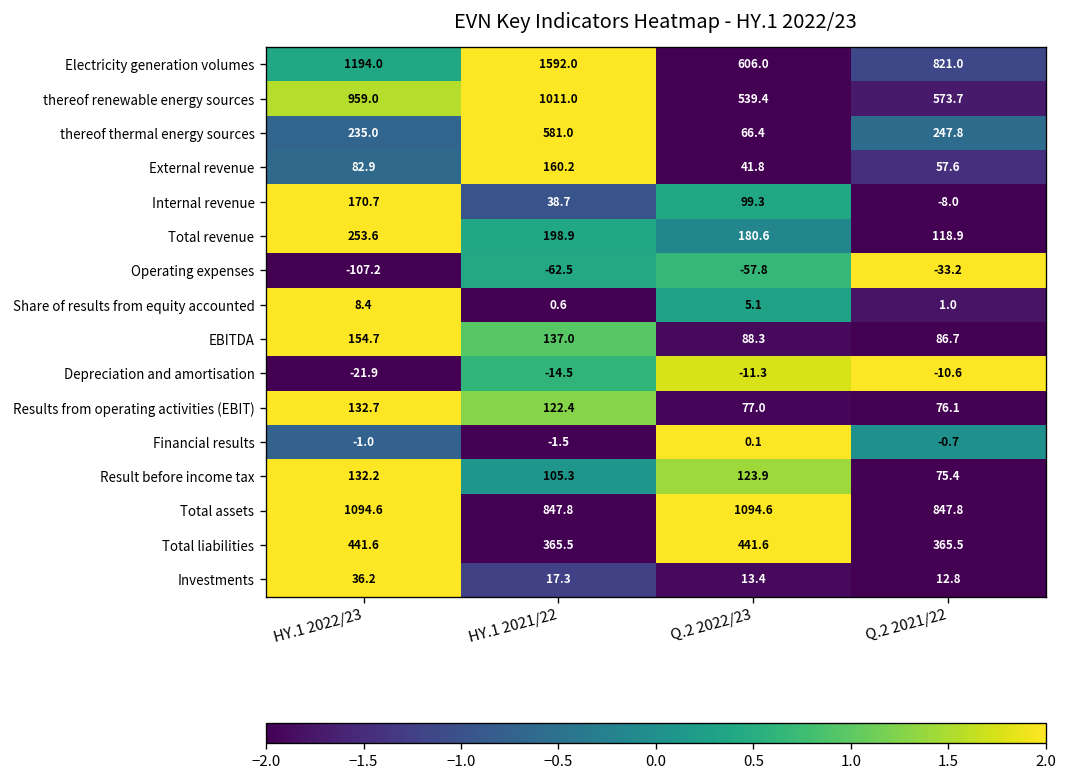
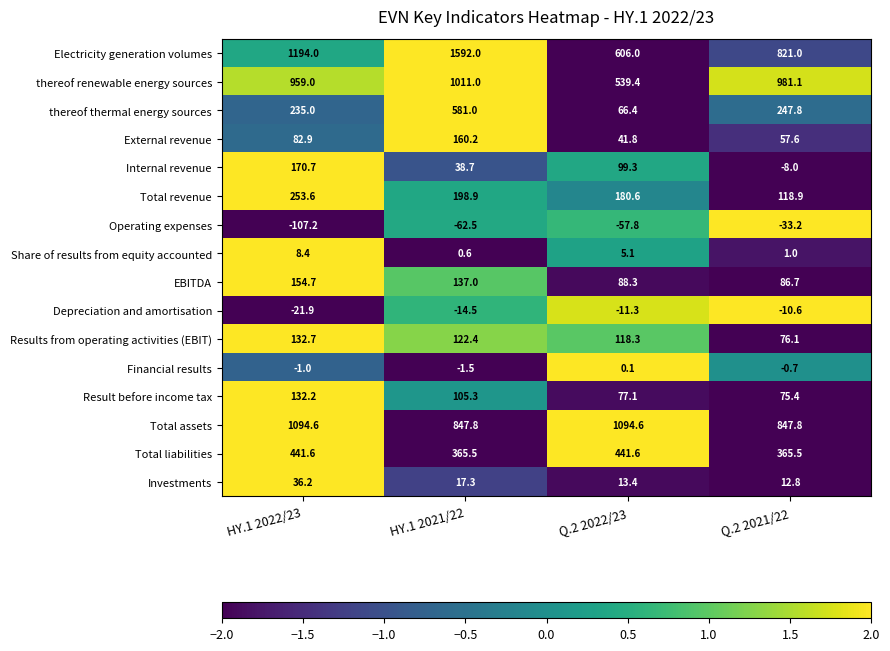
  {
    "Electricity generation volumes": {
      "HY.1 2022/23": 1194.0,
      "HY.1 2021/22": 1592.0,
      "Q.2 2022/23": 606.0,
      "Q.2 2021/22": 821.0
    },
    "thereof renewable energy sources": {
      "HY.1 2022/23": 959.0,
      "HY.1 2021/22": 1011.0,
      "Q.2 2022/23": 539.4,
-     "Q.2 2021/22": 573.7
+     "Q.2 2021/22": 981.1
    },
    "thereof thermal energy sources": {
      "HY.1 2022/23": 235.0,
      "HY.1 2021/22": 581.0,
      "Q.2 2022/23": 66.4,
      "Q.2 2021/22": 247.8
    },
    "External revenue": {
      "HY.1 2022/23": 82.9,
      "HY.1 2021/22": 160.2,
      "Q.2 2022/23": 41.8,
      "Q.2 2021/22": 57.6
    },
    "Internal revenue": {
      "HY.1 2022/23": 170.7,
      "HY.1 2021/22": 38.7,
      "Q.2 2022/23": 99.3,
      "Q.2 2021/22": -8.0
    },
    "Total revenue": {
      "HY.1 2022/23": 253.6,
      "HY.1 2021/22": 198.9,
      "Q.2 2022/23": 180.6,
      "Q.2 2021/22": 118.9
    },
    "Operating expenses": {
      "HY.1 2022/23": -107.2,
      "HY.1 2021/22": -62.5,
      "Q.2 2022/23": -57.8,
      "Q.2 2021/22": -33.2
    },
    "Share of results from equity accounted": {
      "HY.1 2022/23": 8.4,
      "HY.1 2021/22": 0.6,
      "Q.2 2022/23": 5.1,
      "Q.2 2021/22": 1.0
    },
    "EBITDA": {
      "HY.1 2022/23": 154.7,
      "HY.1 2021/22": 137.0,
      "Q.2 2022/23": 88.3,
      "Q.2 2021/22": 86.7
    },
    "Depreciation and amortisation": {
      "HY.1 2022/23": -21.9,
      "HY.1 2021/22": -14.5,
      "Q.2 2022/23": -11.3,
      "Q.2 2021/22": -10.6
    },
    "Results from operating activities (EBIT)": {
      "HY.1 2022/23": 132.7,
      "HY.1 2021/22": 122.4,
-     "Q.2 2022/23": 77.0,
+     "Q.2 2022/23": 118.3,
      "Q.2 2021/22": 76.1
    },
    "Financial results": {
      "HY.1 2022/23": -1.0,
      "HY.1 2021/22": -1.5,
      "Q.2 2022/23": 0.1,
      "Q.2 2021/22": -0.7
    },
    "Result before income tax": {
      "HY.1 2022/23": 132.2,
      "HY.1 2021/22": 105.3,
-     "Q.2 2022/23": 123.9,
+     "Q.2 2022/23": 77.1,
      "Q.2 2021/22": 75.4
    },
    "Total assets": {
      "HY.1 2022/23": 1094.6,
      "HY.1 2021/22": 847.8,
      "Q.2 2022/23": 1094.6,
      "Q.2 2021/22": 847.8
    },
    "Total liabilities": {
      "HY.1 2022/23": 441.6,
      "HY.1 2021/22": 365.5,
      "Q.2 2022/23": 441.6,
      "Q.2 2021/22": 365.5
    },
    "Investments": {
      "HY.1 2022/23": 36.2,
      "HY.1 2021/22": 17.3,
      "Q.2 2022/23": 13.4,
      "Q.2 2021/22": 12.8
    }
  }
